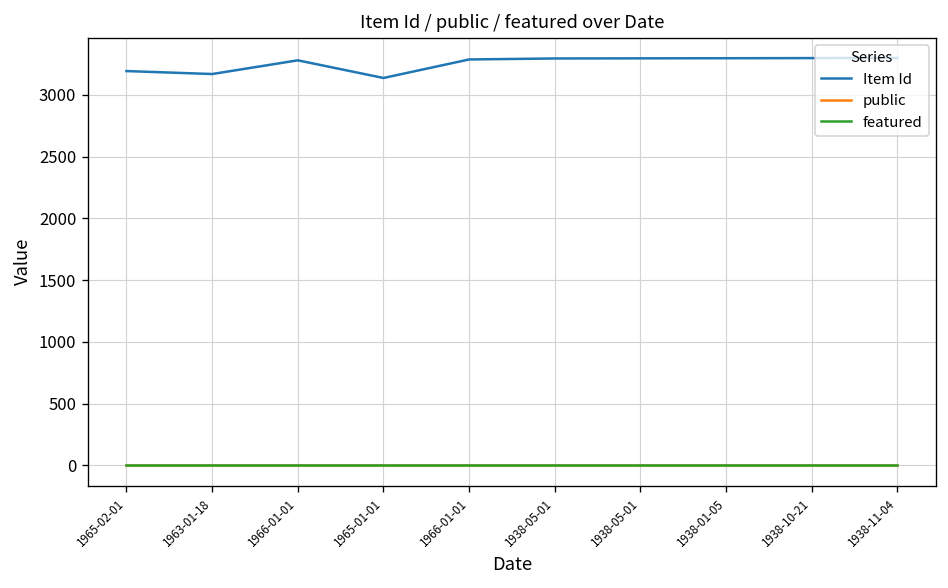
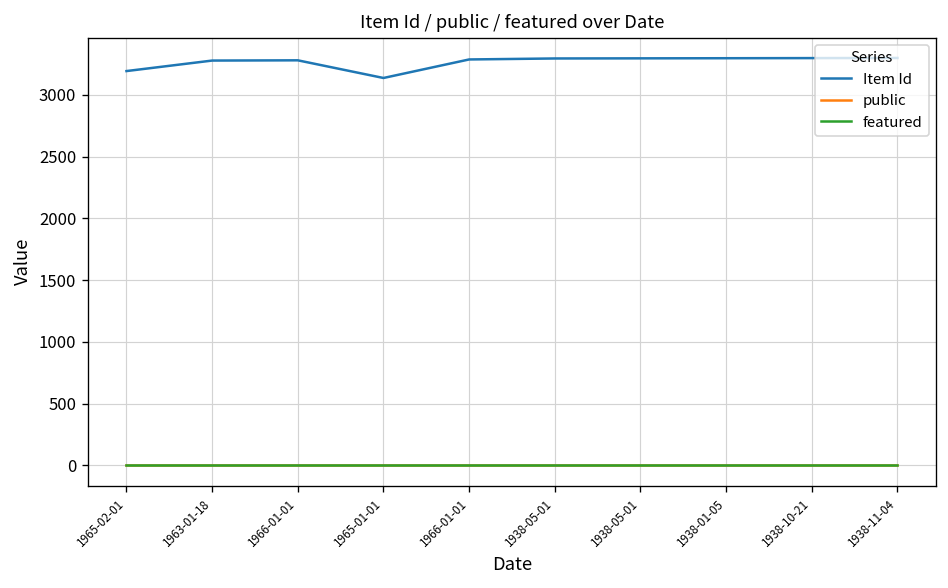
  {
    "Item Id": {
      "1965-02-01": 3190,
-     "1963-01-18": 3170,
+     "1963-01-18": 3280,
      "1965-01-01": 3140,
      "1938-01-05": 3300,
      "1938-10-21": 3300
    },
    "featured": {
      "1965-02-01": 0,
      "1963-01-18": 0,
      "1965-01-01": 0,
      "1938-01-05": 0,
      "1938-10-21": 0,
      "1938-11-04": 0
    }
  }
